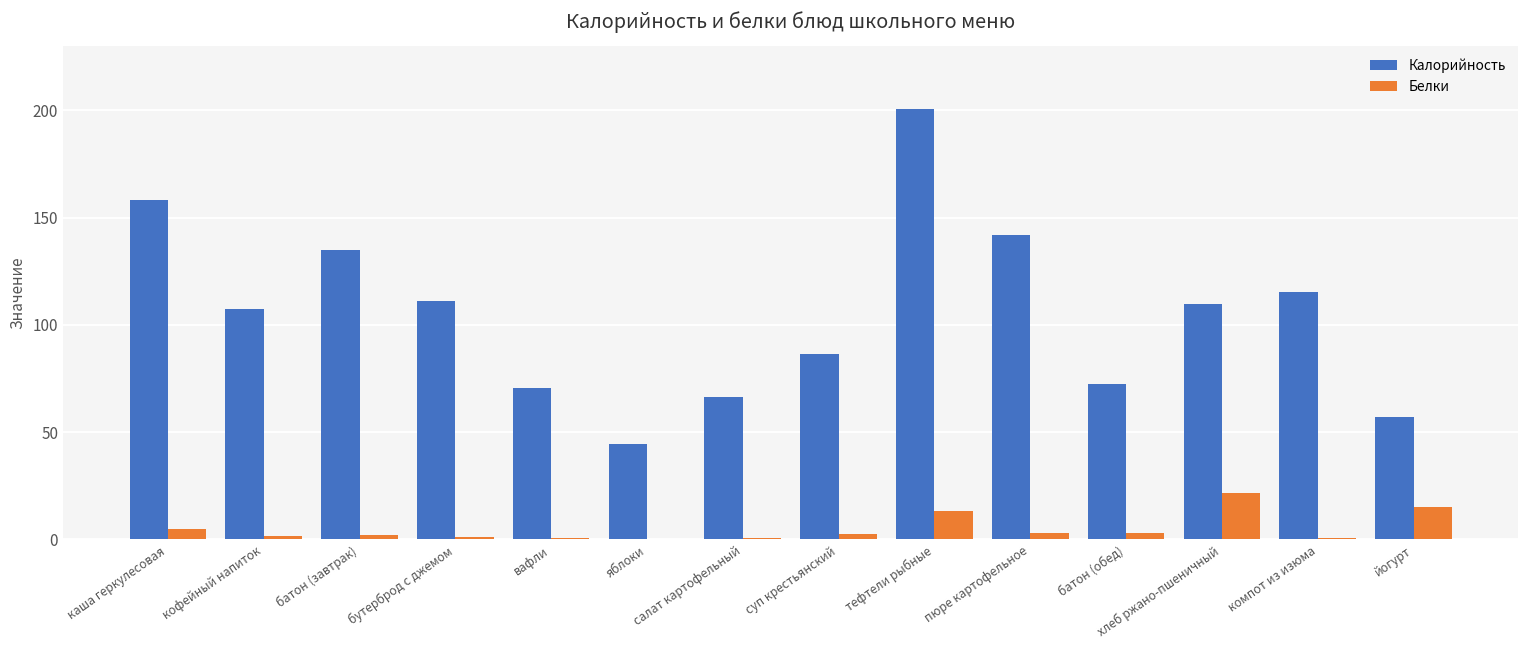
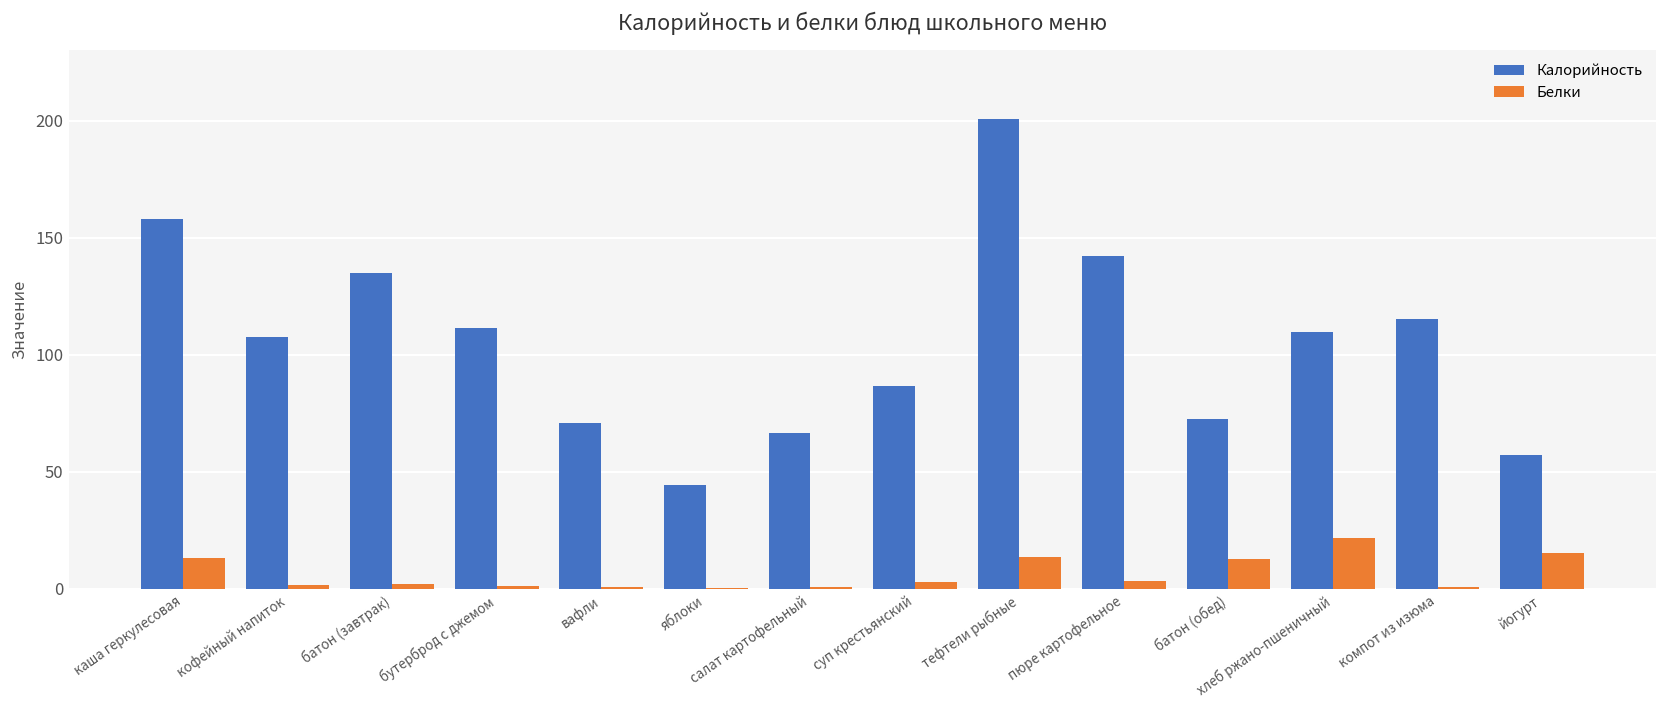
  {
    "Калорийность": {
      "каша геркулесовая": 158,
      "кофейный напиток": 107,
      "батон (завтрак)": 135,
      "бутерброд с джемом": 111,
      "вафли": 71,
      "яблоки": 44,
      "салат картофельный": 66,
      "суп крестьянский": 86,
      "тефтели рыбные": 201,
      "пюре картофельное": 142,
      "батон (обед)": 73,
      "хлеб ржано-пшеничный": 110,
      "компот из изюма": 115,
      "йогурт": 57
    },
    "Белки": {
-     "каша геркулесовая": 5,
+     "каша геркулесовая": 13,
      "кофейный напиток": 2,
      "батон (завтрак)": 2,
      "суп крестьянский": 3,
      "тефтели рыбные": 13,
      "пюре картофельное": 3,
-     "батон (обед)": 3,
+     "батон (обед)": 13,
      "хлеб ржано-пшеничный": 22,
      "йогурт": 15
    }
  }
